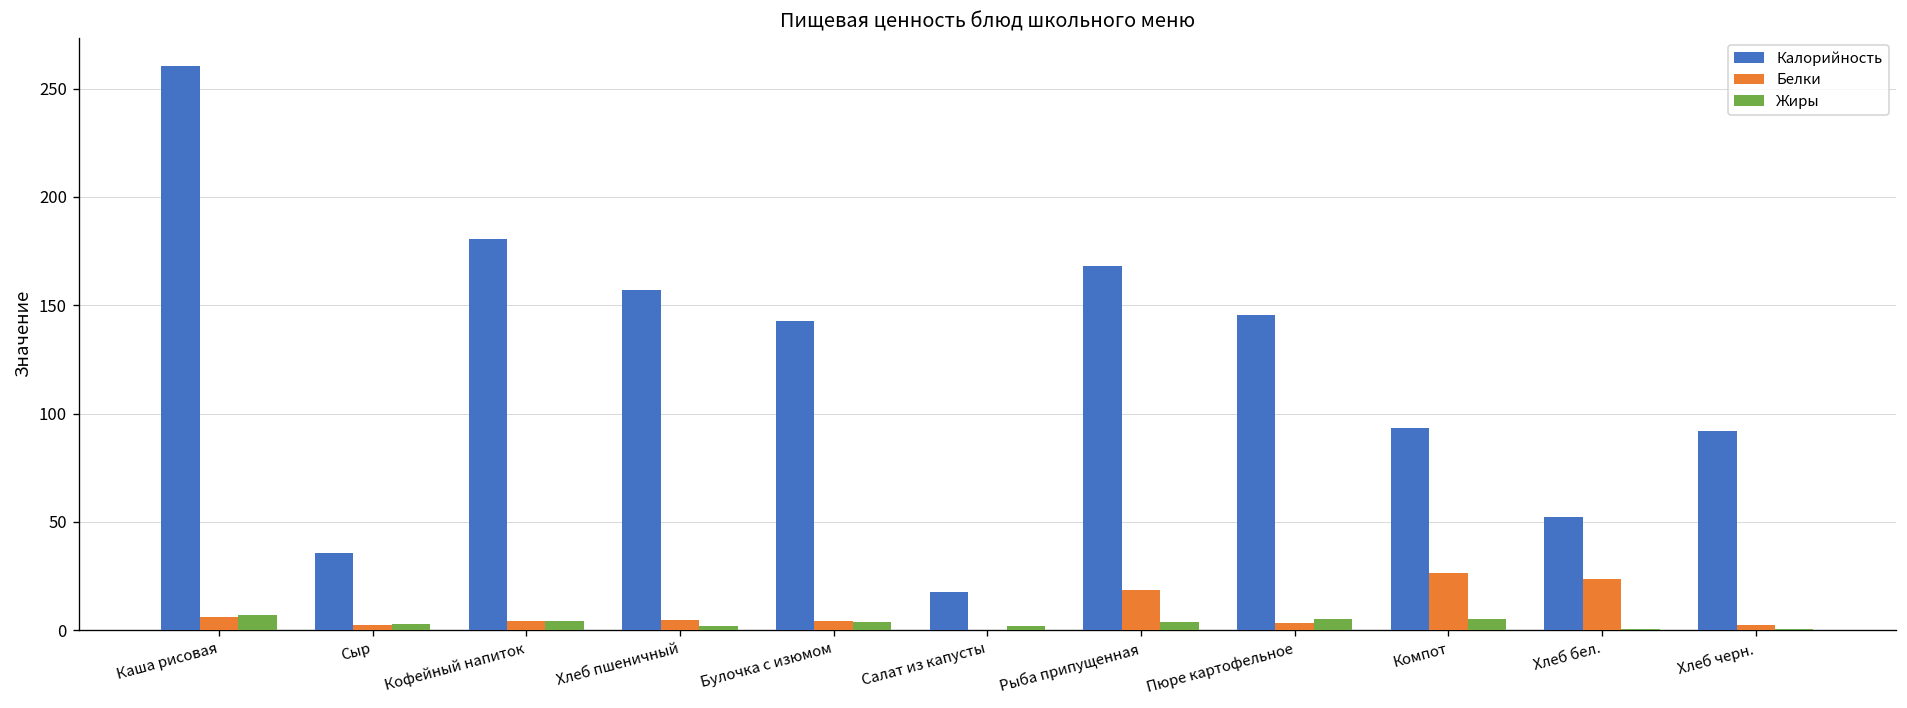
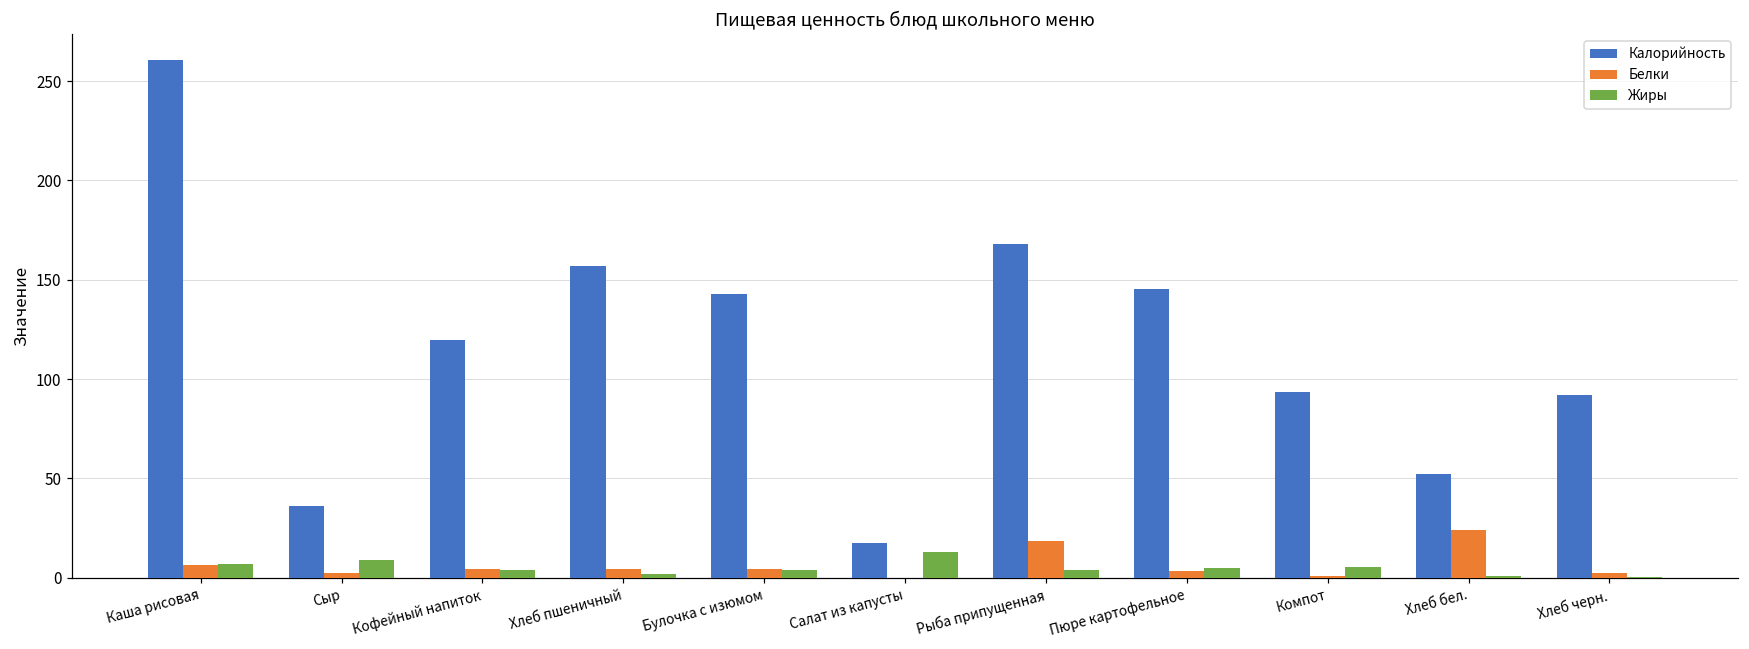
  {
    "Калорийность": {
      "Каша рисовая": 260,
      "Сыр": 36,
-     "Кофейный напиток": 181,
+     "Кофейный напиток": 120,
      "Хлеб пшеничный": 157,
      "Булочка с изюмом": 143,
      "Салат из капусты": 18,
      "Рыба припущенная": 168,
      "Пюре картофельное": 146,
      "Компот": 93,
      "Хлеб бел.": 52,
      "Хлеб черн.": 92
    },
    "Белки": {
      "Каша рисовая": 6,
      "Сыр": 2,
      "Кофейный напиток": 4,
      "Хлеб пшеничный": 5,
      "Булочка с изюмом": 4,
      "Салат из капусты": 0,
      "Рыба припущенная": 19,
      "Пюре картофельное": 3,
-     "Компот": 26,
+     "Компот": 1,
      "Хлеб бел.": 24,
      "Хлеб черн.": 2
    },
    "Жиры": {
      "Каша рисовая": 7,
-     "Сыр": 3,
+     "Сыр": 9,
      "Кофейный напиток": 4,
      "Хлеб пшеничный": 2,
      "Булочка с изюмом": 4,
-     "Салат из капусты": 2,
+     "Салат из капусты": 13,
      "Рыба припущенная": 4,
      "Пюре картофельное": 5,
      "Компот": 5
    }
  }
